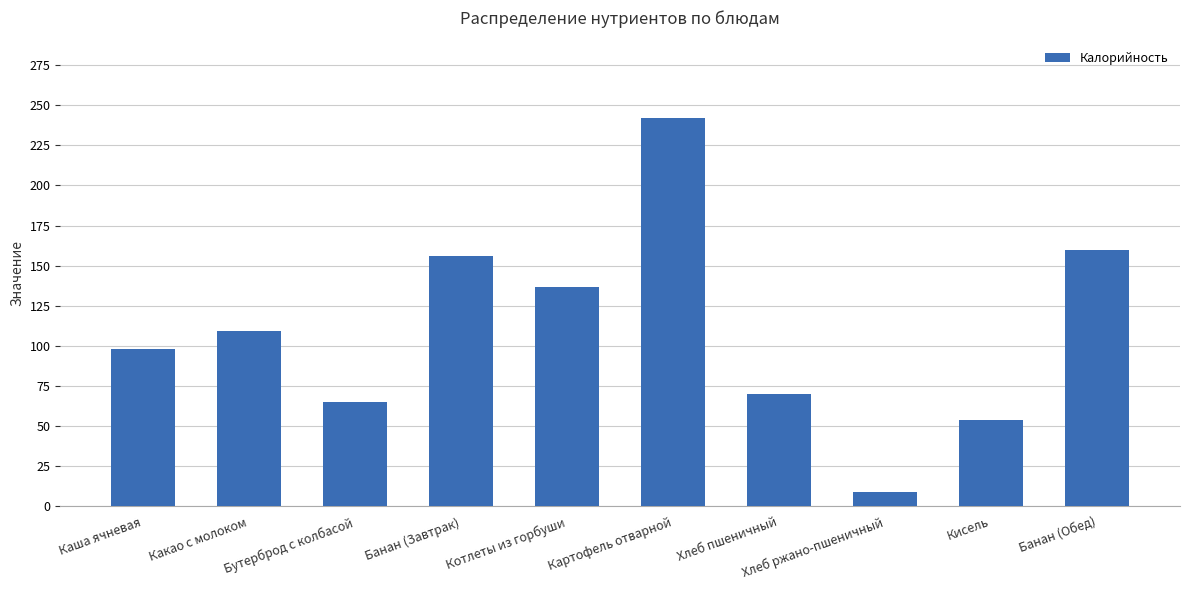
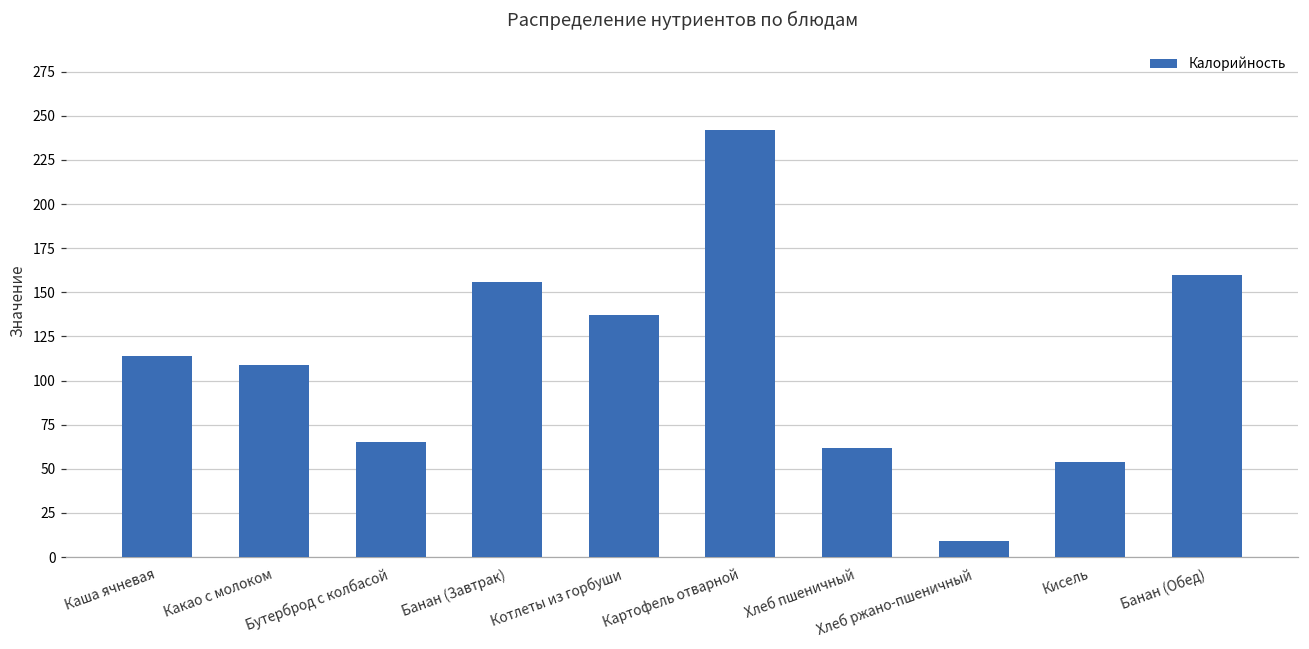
  {
-   "Каша ячневая": 98,
+   "Каша ячневая": 114,
    "Какао с молоком": 109,
    "Бутерброд с колбасой": 65,
    "Банан (Завтрак)": 156,
    "Котлеты из горбуши": 137,
    "Картофель отварной": 242,
-   "Хлеб пшеничный": 70,
+   "Хлеб пшеничный": 62,
    "Хлеб ржано-пшеничный": 9,
    "Кисель": 54,
    "Банан (Обед)": 160
  }
